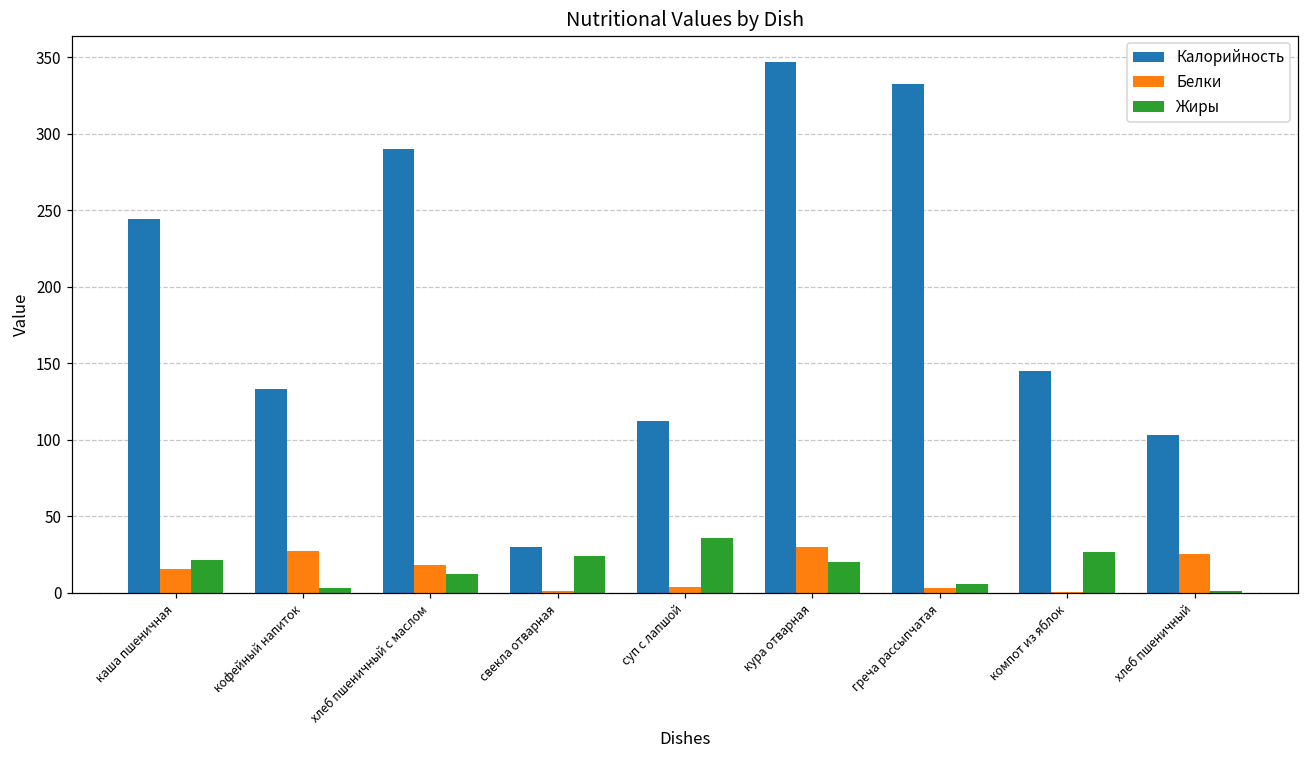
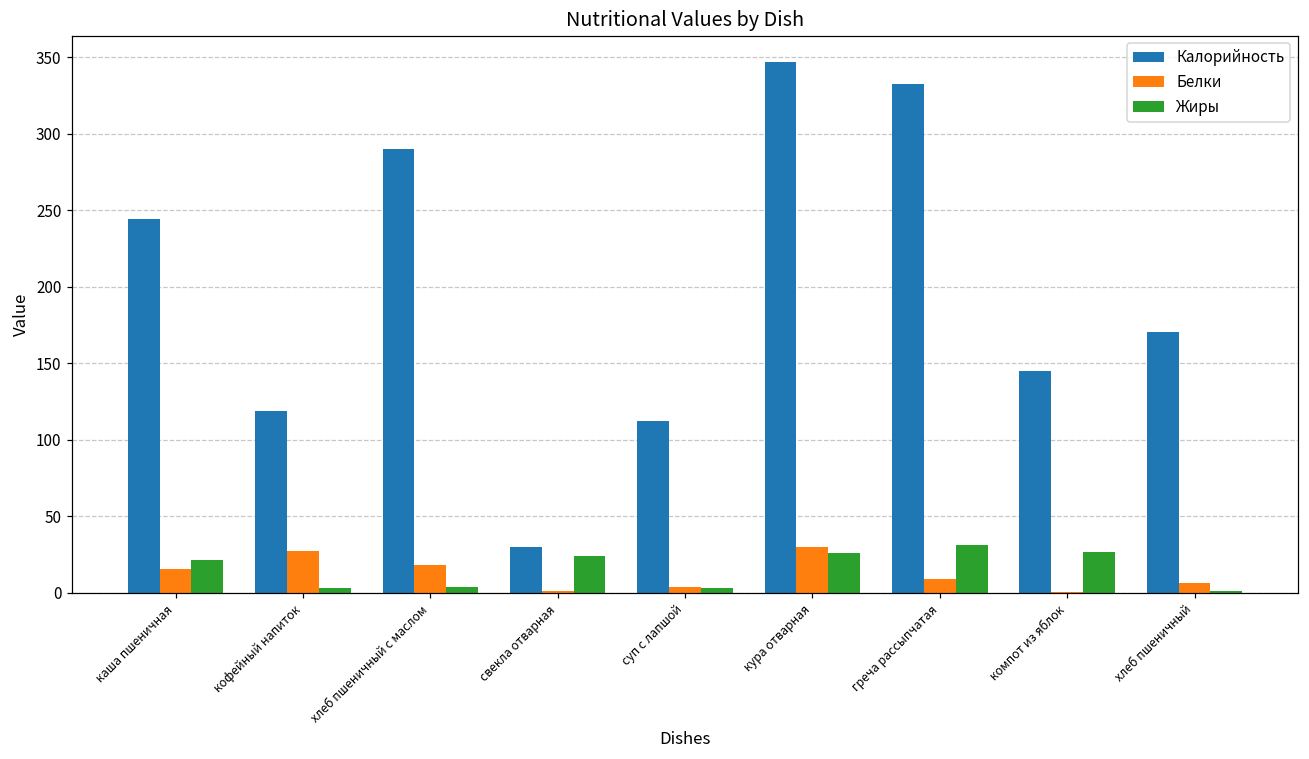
  {
    "Калорийность": {
      "каша пшеничная": 244,
-     "кофейный напиток": 133,
+     "кофейный напиток": 119,
      "хлеб пшеничный с маслом": 290,
      "свекла отварная": 30,
      "суп с лапшой": 112,
      "кура отварная": 347,
      "греча рассыпчатая": 332,
      "компот из яблок": 145,
-     "хлеб пшеничный": 103
+     "хлеб пшеничный": 170
    },
    "Белки": {
      "каша пшеничная": 15,
      "кофейный напиток": 27,
      "хлеб пшеничный с маслом": 18,
      "суп с лапшой": 4,
      "кура отварная": 30,
-     "греча рассыпчатая": 3,
-     "хлеб пшеничный": 26
+     "греча рассыпчатая": 9,
+     "хлеб пшеничный": 6
    },
    "Жиры": {
      "каша пшеничная": 21,
      "кофейный напиток": 3,
-     "хлеб пшеничный с маслом": 12,
+     "хлеб пшеничный с маслом": 4,
      "свекла отварная": 24,
-     "суп с лапшой": 36,
-     "кура отварная": 20,
-     "греча рассыпчатая": 5,
+     "суп с лапшой": 3,
+     "кура отварная": 26,
+     "греча рассыпчатая": 31,
      "компот из яблок": 27
    }
  }
